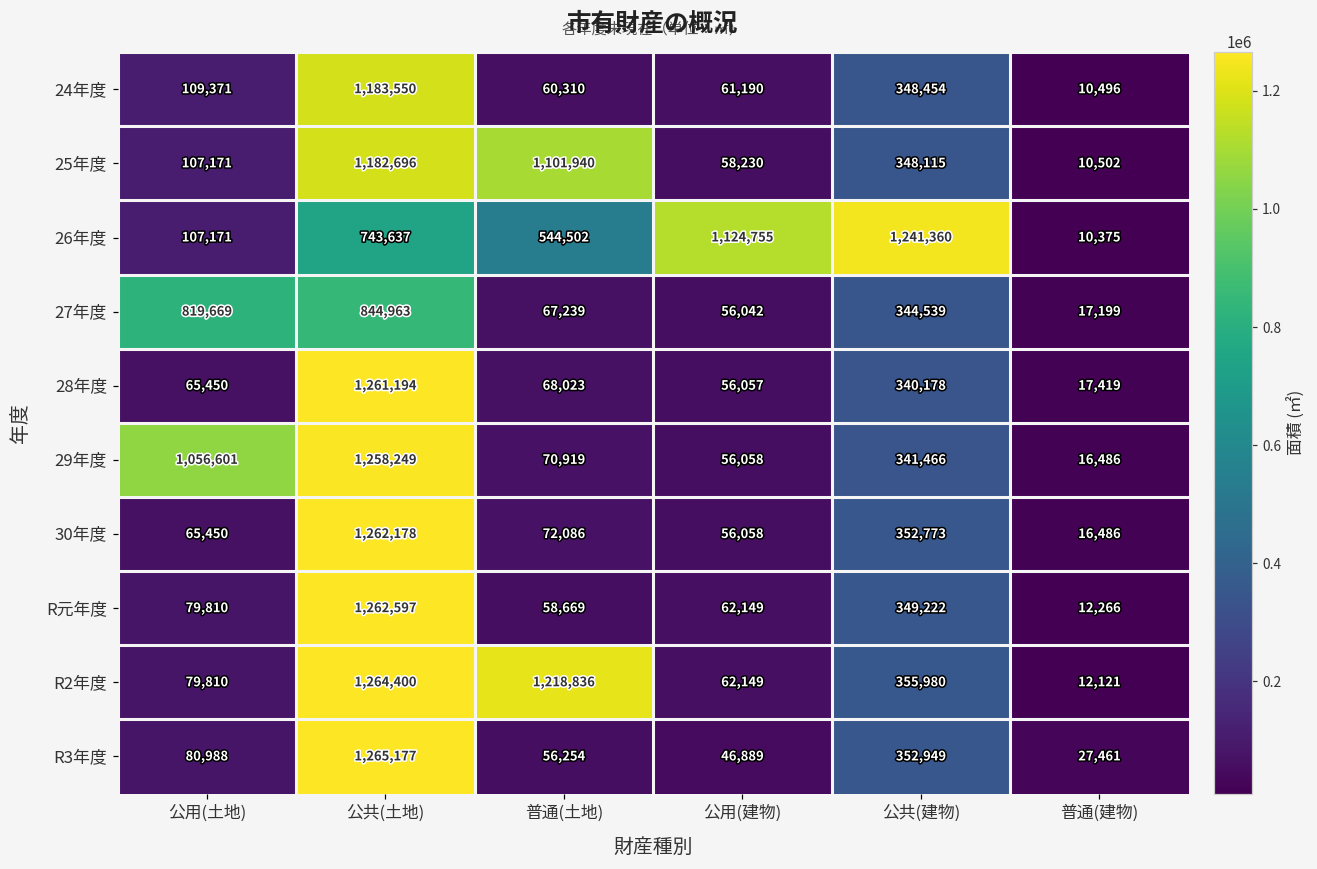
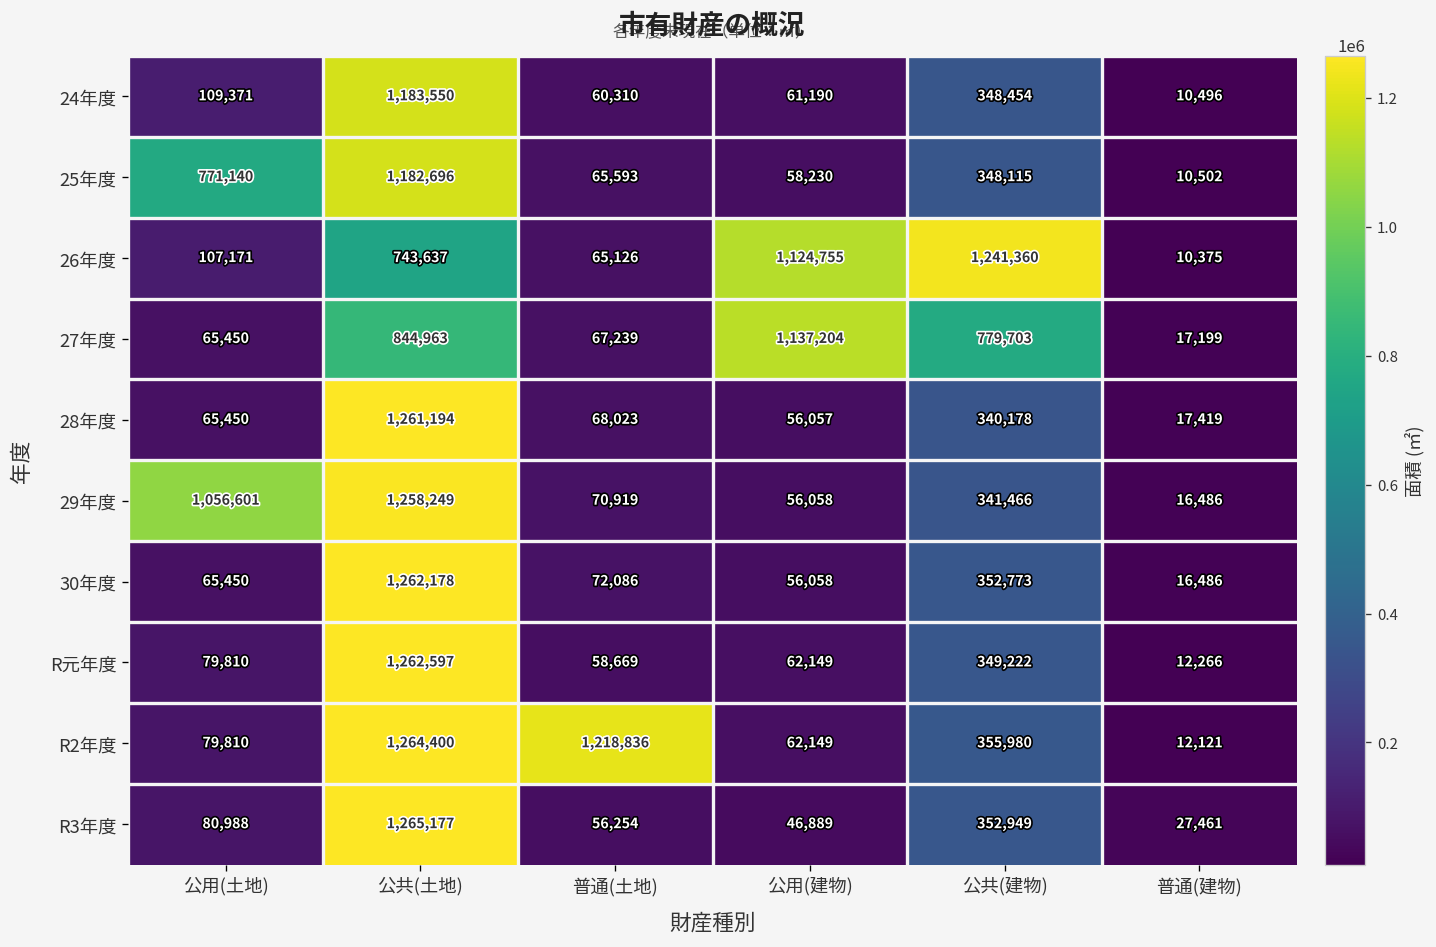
  {
    "24年度": {
      "公用(土地)": "109,371",
      "公共(土地)": "1,183,550",
      "普通(土地)": "60,310",
      "公用(建物)": "61,190",
      "公共(建物)": "348,454",
      "普通(建物)": "10,496"
    },
    "25年度": {
-     "公用(土地)": "107,171",
+     "公用(土地)": "771,140",
      "公共(土地)": "1,182,696",
-     "普通(土地)": "1,101,940",
+     "普通(土地)": "65,593",
      "公用(建物)": "58,230",
      "公共(建物)": "348,115",
      "普通(建物)": "10,502"
    },
    "26年度": {
      "公用(土地)": "107,171",
      "公共(土地)": "743,637",
-     "普通(土地)": "544,502",
+     "普通(土地)": "65,126",
      "公用(建物)": "1,124,755",
      "公共(建物)": "1,241,360",
      "普通(建物)": "10,375"
    },
    "27年度": {
-     "公用(土地)": "819,669",
+     "公用(土地)": "65,450",
      "公共(土地)": "844,963",
      "普通(土地)": "67,239",
-     "公用(建物)": "56,042",
-     "公共(建物)": "344,539",
+     "公用(建物)": "1,137,204",
+     "公共(建物)": "779,703",
      "普通(建物)": "17,199"
    },
    "28年度": {
      "公用(土地)": "65,450",
      "公共(土地)": "1,261,194",
      "普通(土地)": "68,023",
      "公用(建物)": "56,057",
      "公共(建物)": "340,178",
      "普通(建物)": "17,419"
    },
    "29年度": {
      "公用(土地)": "1,056,601",
      "公共(土地)": "1,258,249",
      "普通(土地)": "70,919",
      "公用(建物)": "56,058",
      "公共(建物)": "341,466",
      "普通(建物)": "16,486"
    },
    "30年度": {
      "公用(土地)": "65,450",
      "公共(土地)": "1,262,178",
      "普通(土地)": "72,086",
      "公用(建物)": "56,058",
      "公共(建物)": "352,773",
      "普通(建物)": "16,486"
    },
    "R元年度": {
      "公用(土地)": "79,810",
      "公共(土地)": "1,262,597",
      "普通(土地)": "58,669",
      "公用(建物)": "62,149",
      "公共(建物)": "349,222",
      "普通(建物)": "12,266"
    },
    "R2年度": {
      "公用(土地)": "79,810",
      "公共(土地)": "1,264,400",
      "普通(土地)": "1,218,836",
      "公用(建物)": "62,149",
      "公共(建物)": "355,980",
      "普通(建物)": "12,121"
    },
    "R3年度": {
      "公用(土地)": "80,988",
      "公共(土地)": "1,265,177",
      "普通(土地)": "56,254",
      "公用(建物)": "46,889",
      "公共(建物)": "352,949",
      "普通(建物)": "27,461"
    }
  }
